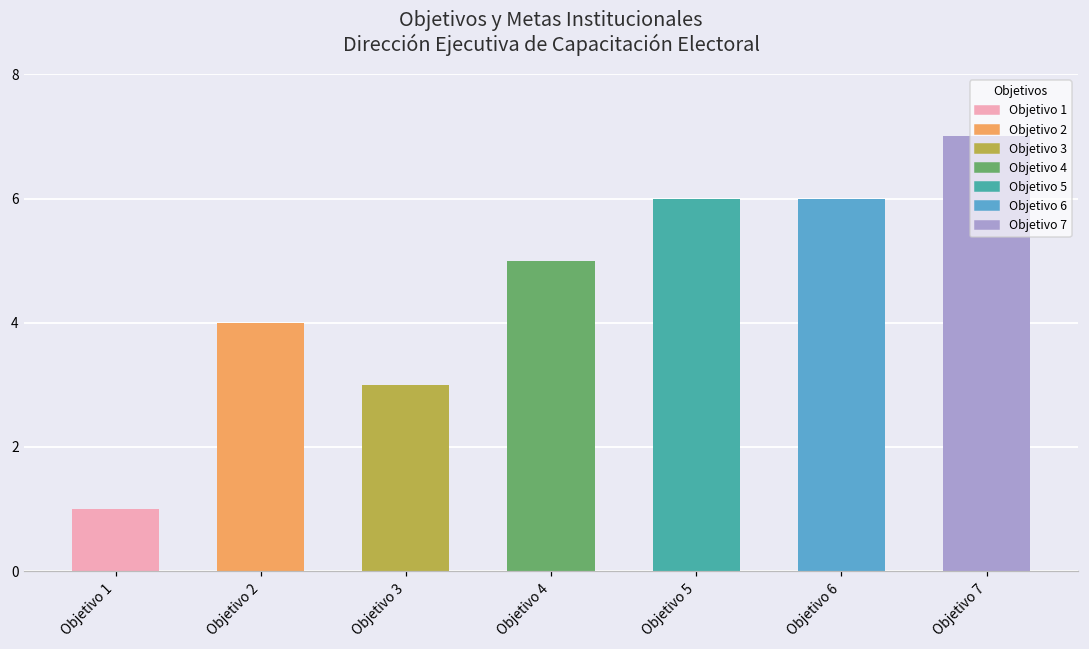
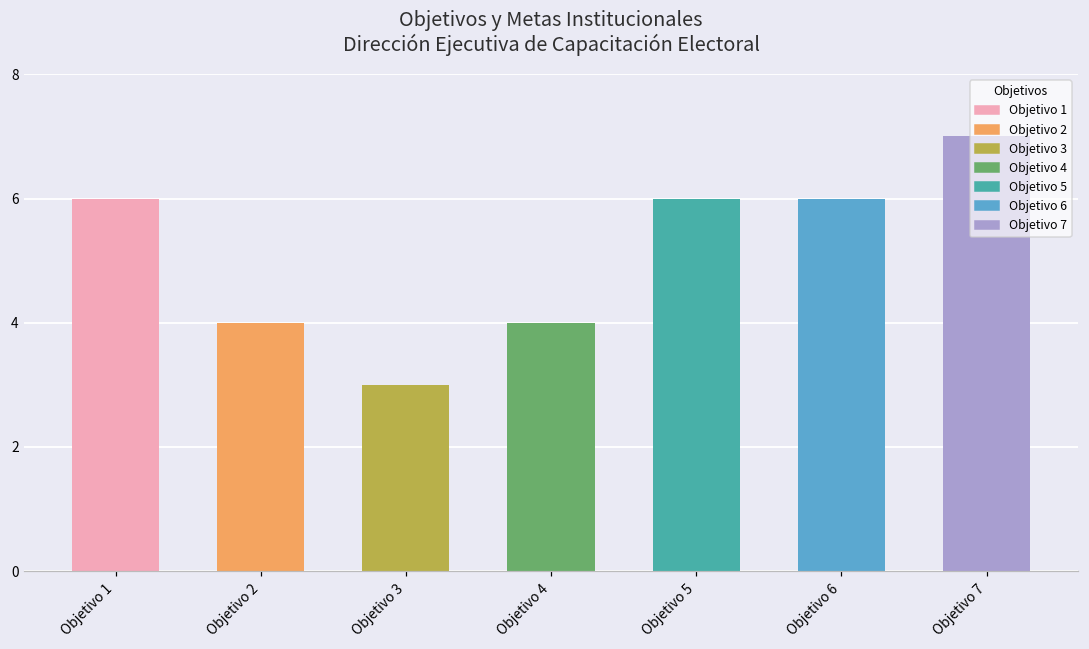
  {
-   "Objetivo 1": 1,
+   "Objetivo 1": 6,
    "Objetivo 2": 4,
    "Objetivo 3": 3,
-   "Objetivo 4": 5,
+   "Objetivo 4": 4,
    "Objetivo 5": 6,
    "Objetivo 6": 6
  }
